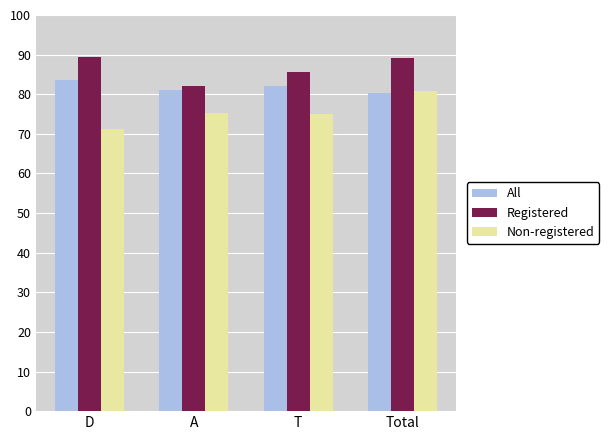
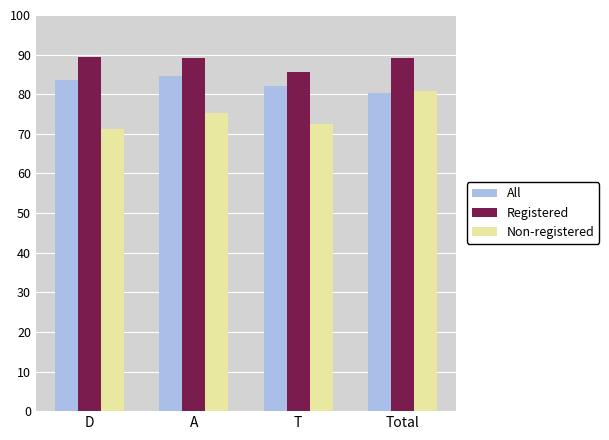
  {
    "All": {
      "D": 84,
-     "A": 81,
+     "A": 85,
      "T": 82,
      "Total": 80
    },
    "Registered": {
      "D": 89,
-     "A": 82,
+     "A": 89,
      "T": 86,
      "Total": 89
    },
    "Non-registered": {
      "D": 71,
      "A": 75,
-     "T": 75,
+     "T": 73,
      "Total": 81
    }
  }
